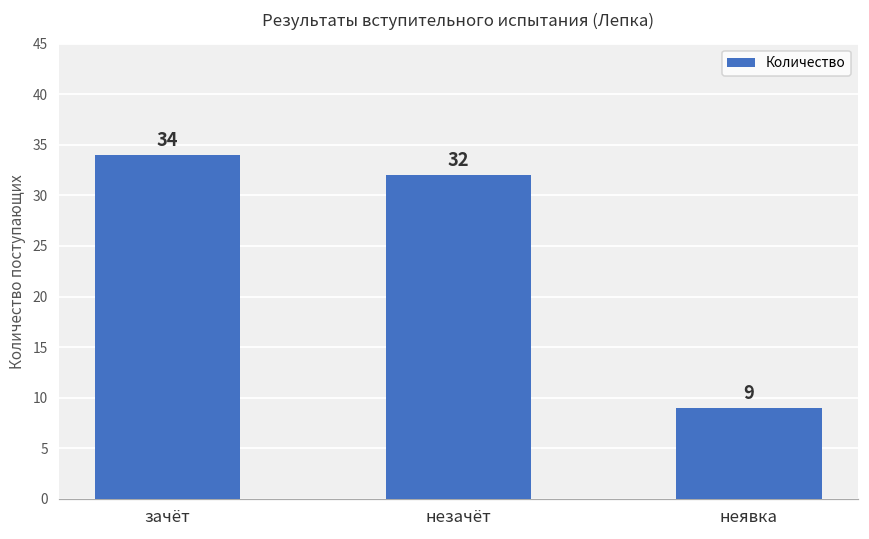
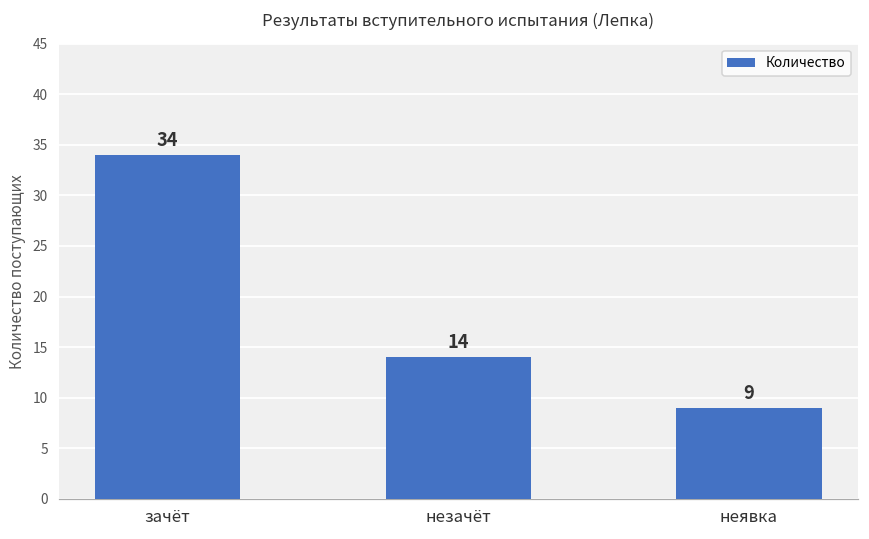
  {
    "зачёт": 34,
-   "незачёт": 32,
+   "незачёт": 14,
    "неявка": 9
  }
